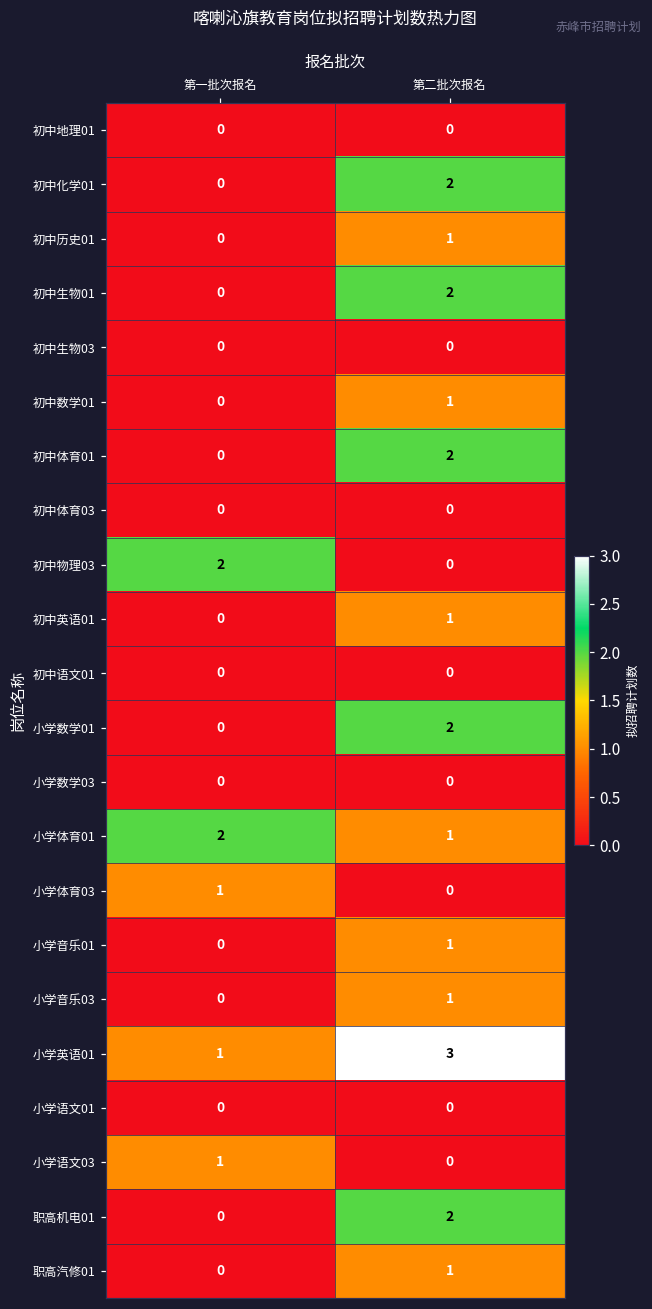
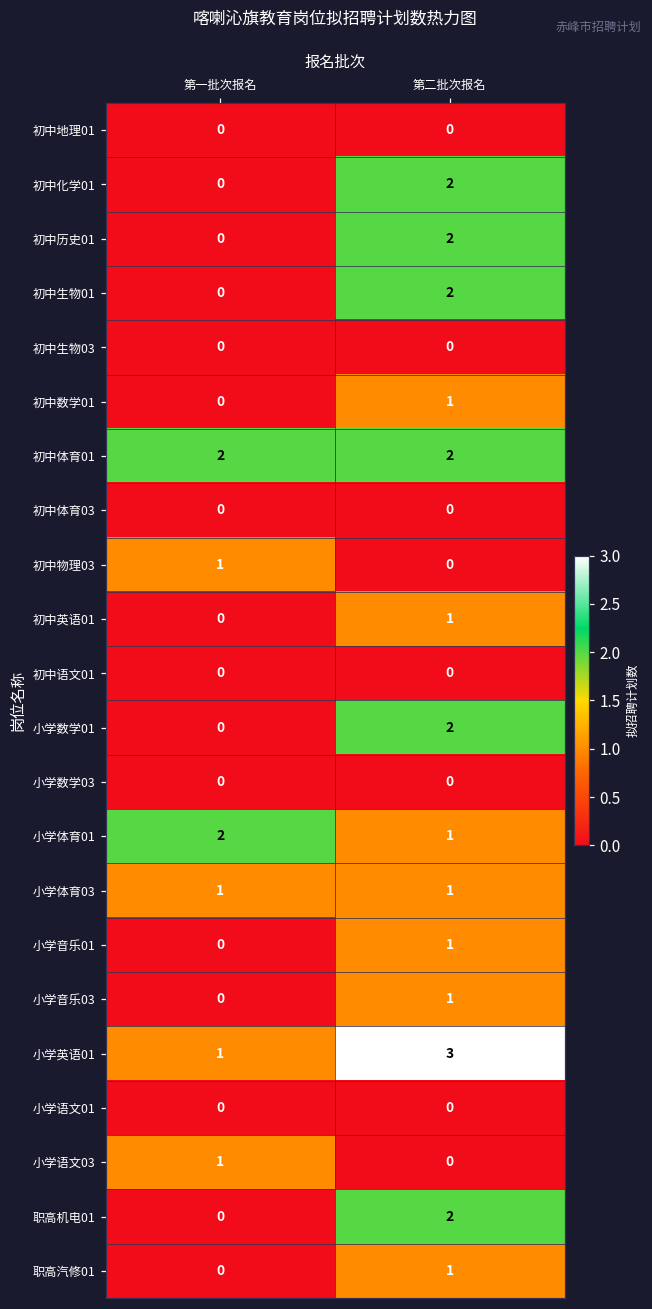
  {
    "初中地理01": {
      "第一批次报名": 0,
      "第二批次报名": 0
    },
    "初中化学01": {
      "第一批次报名": 0,
      "第二批次报名": 2
    },
    "初中历史01": {
      "第一批次报名": 0,
-     "第二批次报名": 1
+     "第二批次报名": 2
    },
    "初中生物01": {
      "第一批次报名": 0,
      "第二批次报名": 2
    },
    "初中生物03": {
      "第一批次报名": 0,
      "第二批次报名": 0
    },
    "初中数学01": {
      "第一批次报名": 0,
      "第二批次报名": 1
    },
    "初中体育01": {
-     "第一批次报名": 0,
+     "第一批次报名": 2,
      "第二批次报名": 2
    },
    "初中体育03": {
      "第一批次报名": 0,
      "第二批次报名": 0
    },
    "初中物理03": {
-     "第一批次报名": 2,
+     "第一批次报名": 1,
      "第二批次报名": 0
    },
    "初中英语01": {
      "第一批次报名": 0,
      "第二批次报名": 1
    },
    "初中语文01": {
      "第一批次报名": 0,
      "第二批次报名": 0
    },
    "小学数学01": {
      "第一批次报名": 0,
      "第二批次报名": 2
    },
    "小学数学03": {
      "第一批次报名": 0,
      "第二批次报名": 0
    },
    "小学体育01": {
      "第一批次报名": 2,
      "第二批次报名": 1
    },
    "小学体育03": {
      "第一批次报名": 1,
-     "第二批次报名": 0
+     "第二批次报名": 1
    },
    "小学音乐01": {
      "第一批次报名": 0,
      "第二批次报名": 1
    },
    "小学音乐03": {
      "第一批次报名": 0,
      "第二批次报名": 1
    },
    "小学英语01": {
      "第一批次报名": 1,
      "第二批次报名": 3
    },
    "小学语文01": {
      "第一批次报名": 0,
      "第二批次报名": 0
    },
    "小学语文03": {
      "第一批次报名": 1,
      "第二批次报名": 0
    },
    "职高机电01": {
      "第一批次报名": 0,
      "第二批次报名": 2
    },
    "职高汽修01": {
      "第一批次报名": 0,
      "第二批次报名": 1
    }
  }
